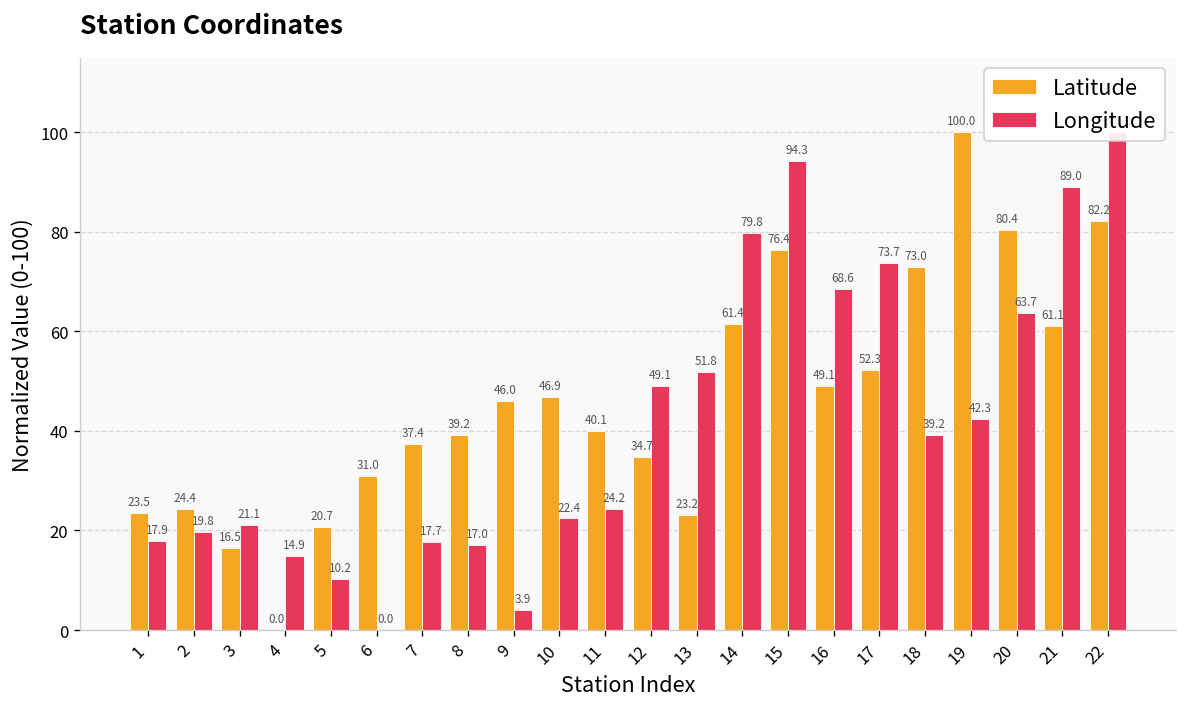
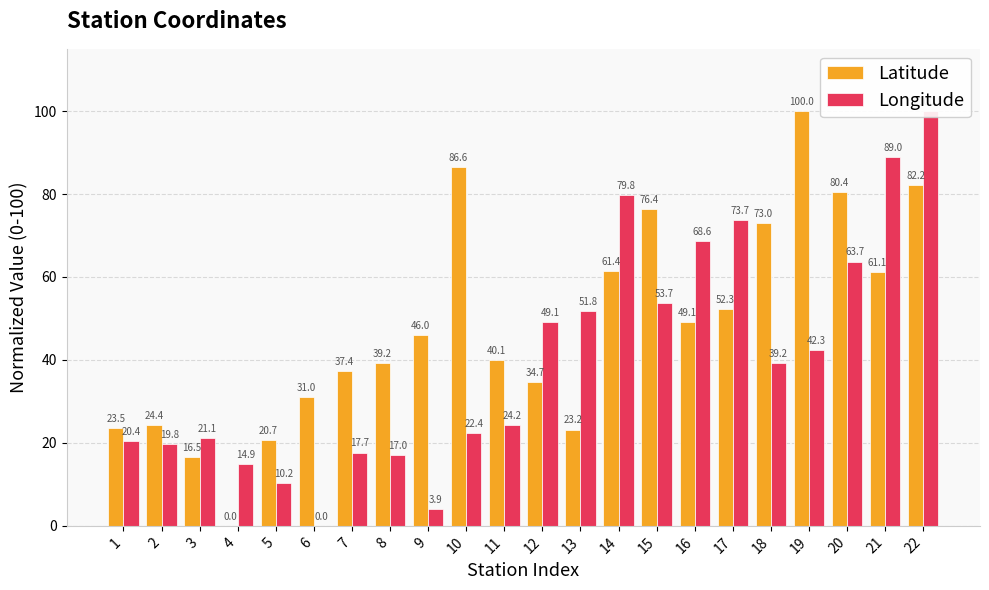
  {
    "Latitude": {
      "1": 23.5,
      "2": 24.4,
      "3": 16.5,
      "4": 0.0,
      "5": 20.7,
      "6": 31.0,
      "7": 37.4,
      "8": 39.2,
      "9": 46.0,
-     "10": 46.9,
+     "10": 86.6,
      "11": 40.1,
      "12": 34.7,
      "13": 23.2,
      "14": 61.4,
      "15": 76.4,
      "16": 49.1,
      "17": 52.3,
      "18": 73.0,
      "19": 100.0,
      "20": 80.4,
      "21": 61.1,
      "22": 82.2
    },
    "Longitude": {
-     "1": 17.9,
+     "1": 20.4,
      "2": 19.8,
      "3": 21.1,
      "4": 14.9,
      "5": 10.2,
      "6": 0.0,
      "7": 17.7,
      "8": 17.0,
      "9": 3.9,
      "10": 22.4,
      "11": 24.2,
      "12": 49.1,
      "13": 51.8,
      "14": 79.8,
-     "15": 94.3,
+     "15": 53.7,
      "16": 68.6,
      "17": 73.7,
      "18": 39.2,
      "19": 42.3,
      "20": 63.7,
      "21": 89.0
    }
  }
